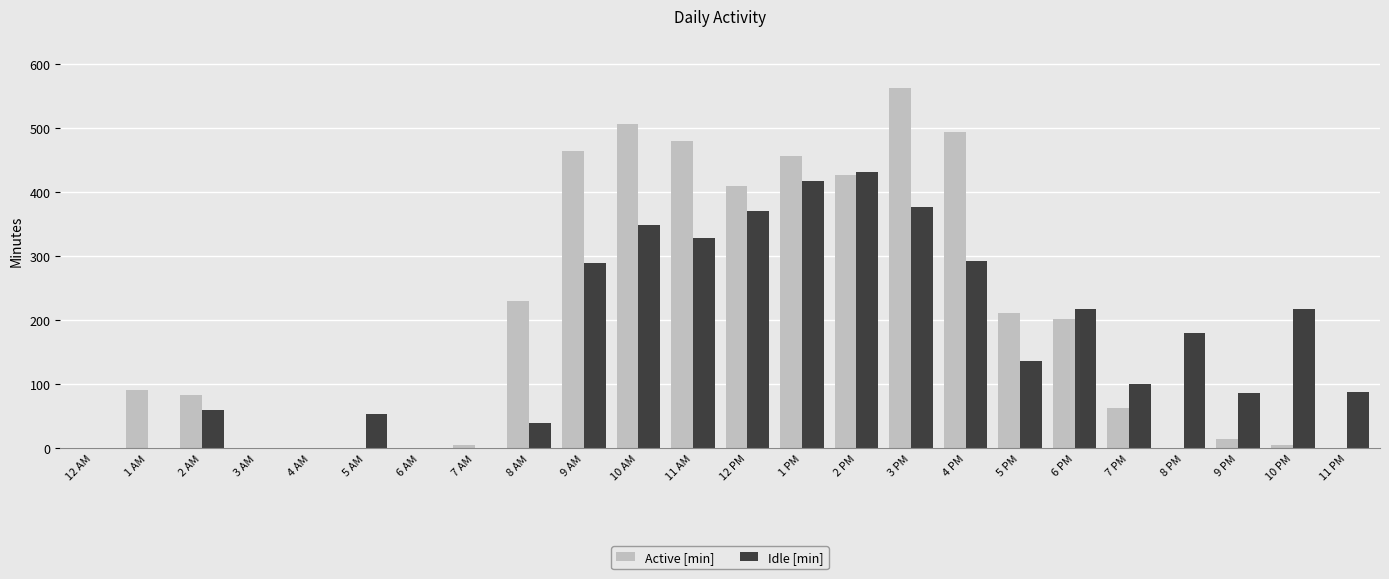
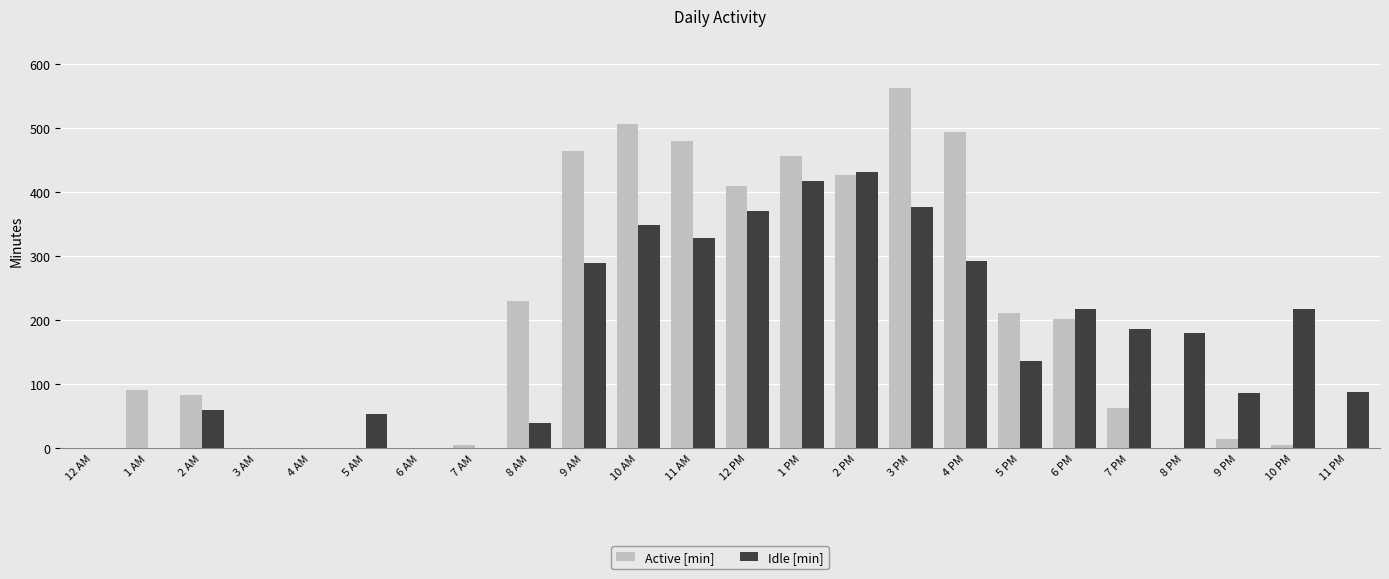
  {
    "Active [min]": {
      "12 AM": 0,
      "1 AM": 90,
      "2 AM": 80,
      "3 AM": 0,
      "4 AM": 0,
      "5 AM": 0,
      "6 AM": 0,
      "7 AM": 10,
      "8 AM": 230,
      "9 AM": 460,
      "10 AM": 510,
      "11 AM": 480,
      "12 PM": 410,
      "1 PM": 460,
      "2 PM": 430,
      "3 PM": 560,
      "4 PM": 490,
      "5 PM": 210,
      "6 PM": 200,
      "7 PM": 60,
      "8 PM": 0,
      "9 PM": 20,
      "10 PM": 10,
      "11 PM": 0
    },
    "Idle [min]": {
      "12 AM": 0,
      "1 AM": 0,
      "2 AM": 60,
      "3 AM": 0,
      "4 AM": 0,
      "5 AM": 50,
      "6 AM": 0,
      "7 AM": 0,
      "8 AM": 40,
      "9 AM": 290,
      "10 AM": 350,
      "11 AM": 330,
      "12 PM": 370,
      "1 PM": 420,
      "2 PM": 430,
      "3 PM": 380,
      "4 PM": 290,
      "5 PM": 140,
      "6 PM": 220,
-     "7 PM": 100,
+     "7 PM": 190,
      "8 PM": 180,
      "9 PM": 90,
      "10 PM": 220,
      "11 PM": 90
    }
  }
